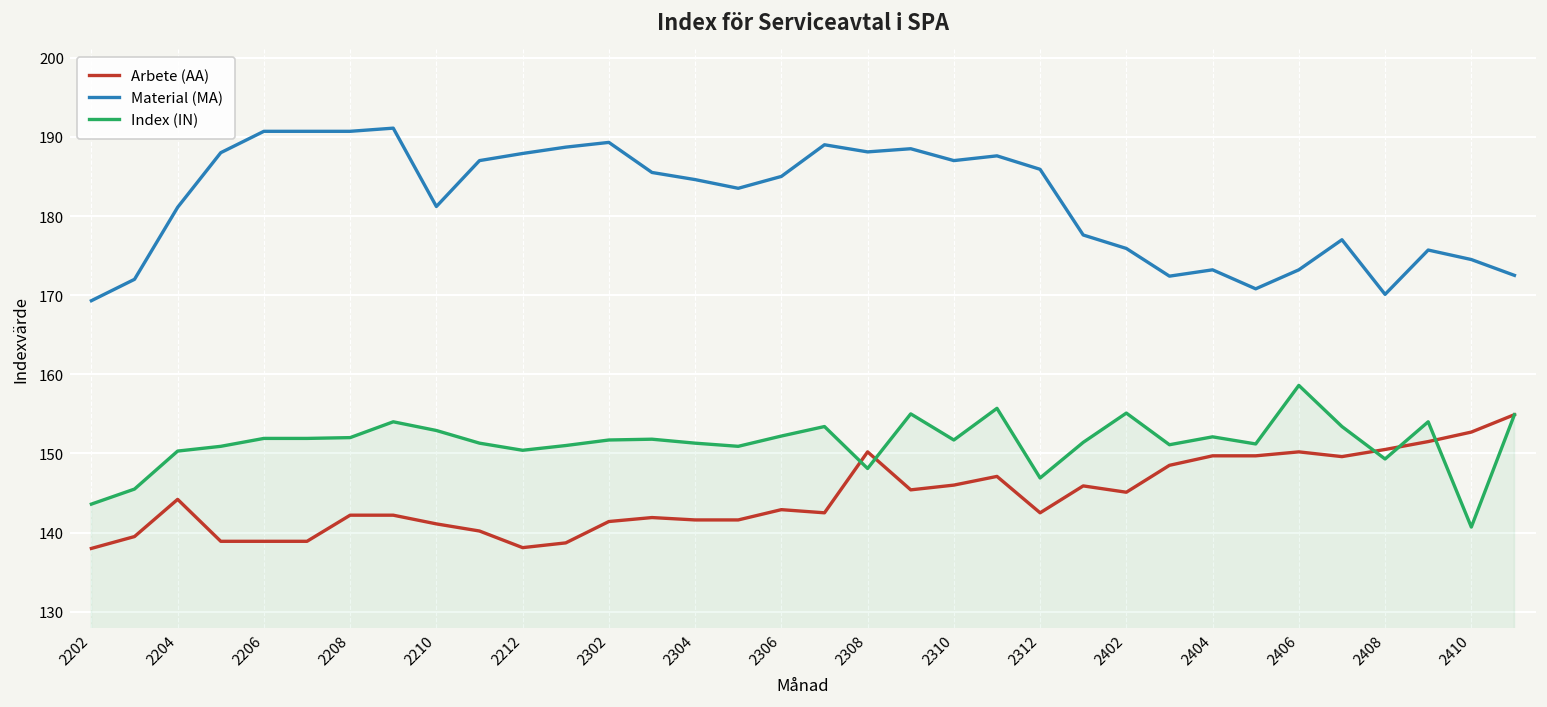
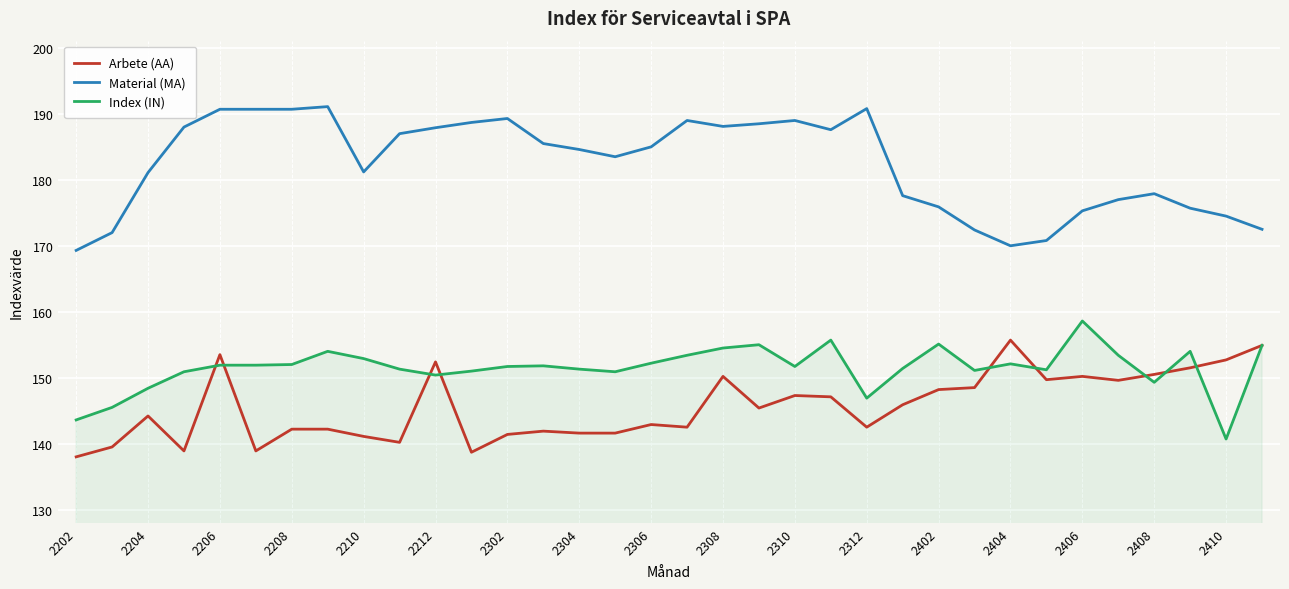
  {
    "Arbete (AA)": {
      "2202": 138,
      "2204": 144,
-     "2206": 139,
+     "2206": 154,
      "2208": 142,
      "2210": 141,
-     "2212": 138,
+     "2212": 152,
      "2302": 141,
      "2304": 142,
      "2306": 143,
      "2308": 150,
-     "2310": 146,
+     "2310": 147,
      "2312": 143,
-     "2402": 145,
-     "2404": 150,
+     "2402": 148,
+     "2404": 156,
      "2406": 150,
      "2408": 151,
      "2410": 153
    },
    "Material (MA)": {
      "2202": 169,
      "2204": 181,
      "2206": 191,
      "2208": 191,
      "2210": 181,
      "2212": 188,
      "2302": 189,
      "2304": 185,
      "2306": 185,
      "2308": 188,
-     "2310": 187,
-     "2312": 186,
+     "2310": 189,
+     "2312": 191,
      "2402": 176,
-     "2404": 173,
-     "2406": 173,
-     "2408": 170,
+     "2404": 170,
+     "2406": 175,
+     "2408": 178,
      "2410": 175
    },
    "Index (IN)": {
      "2202": 144,
-     "2204": 150,
+     "2204": 148,
      "2206": 152,
      "2208": 152,
      "2210": 153,
      "2212": 150,
      "2302": 152,
      "2304": 151,
      "2306": 152,
-     "2308": 148,
+     "2308": 155,
      "2310": 152,
      "2312": 147,
      "2402": 155,
      "2404": 152,
      "2406": 159,
      "2408": 149,
      "2410": 141
    }
  }
